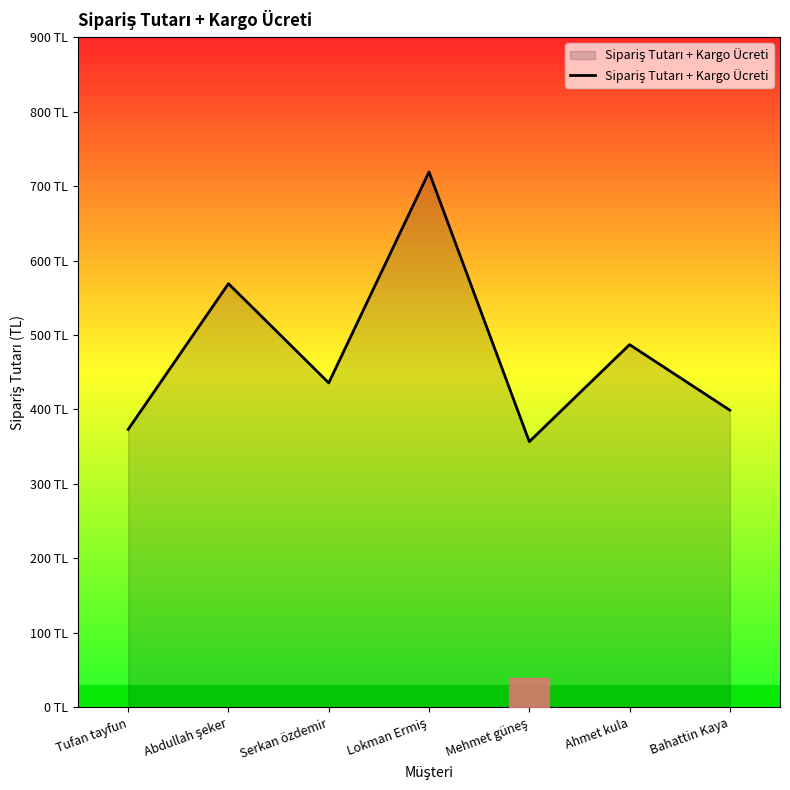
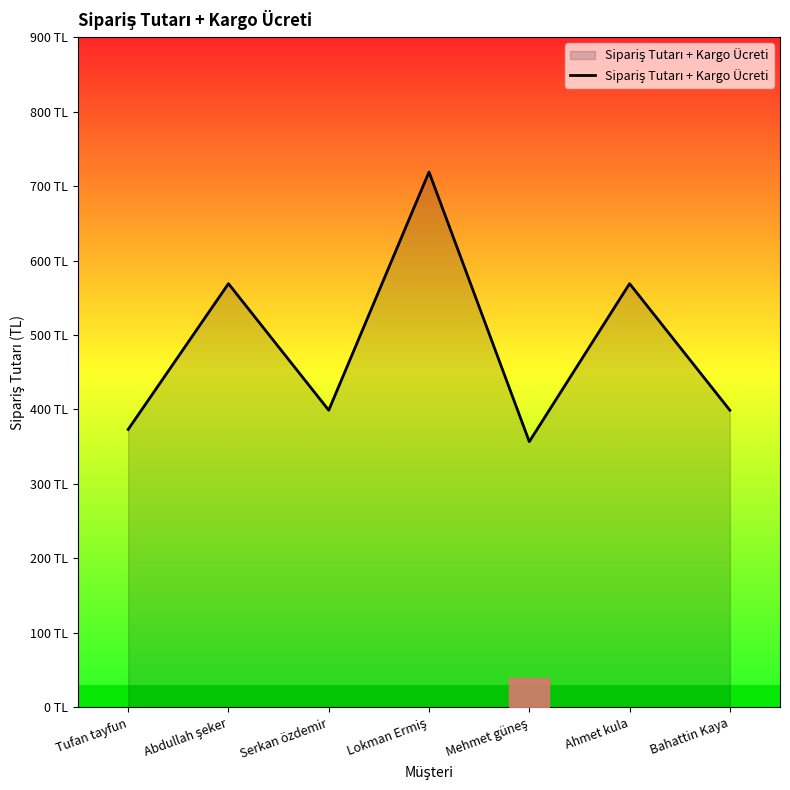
  {
    "Sipariş Tutarı + Kargo Ücreti": {
      "Tufan tayfun": "370 TL",
      "Abdullah şeker": "570 TL",
-     "Serkan özdemir": "440 TL",
+     "Serkan özdemir": "400 TL",
      "Lokman Ermiş": "720 TL",
      "Mehmet güneş": "360 TL",
-     "Ahmet kula": "490 TL",
+     "Ahmet kula": "570 TL",
      "Bahattin Kaya": "400 TL"
    }
  }
